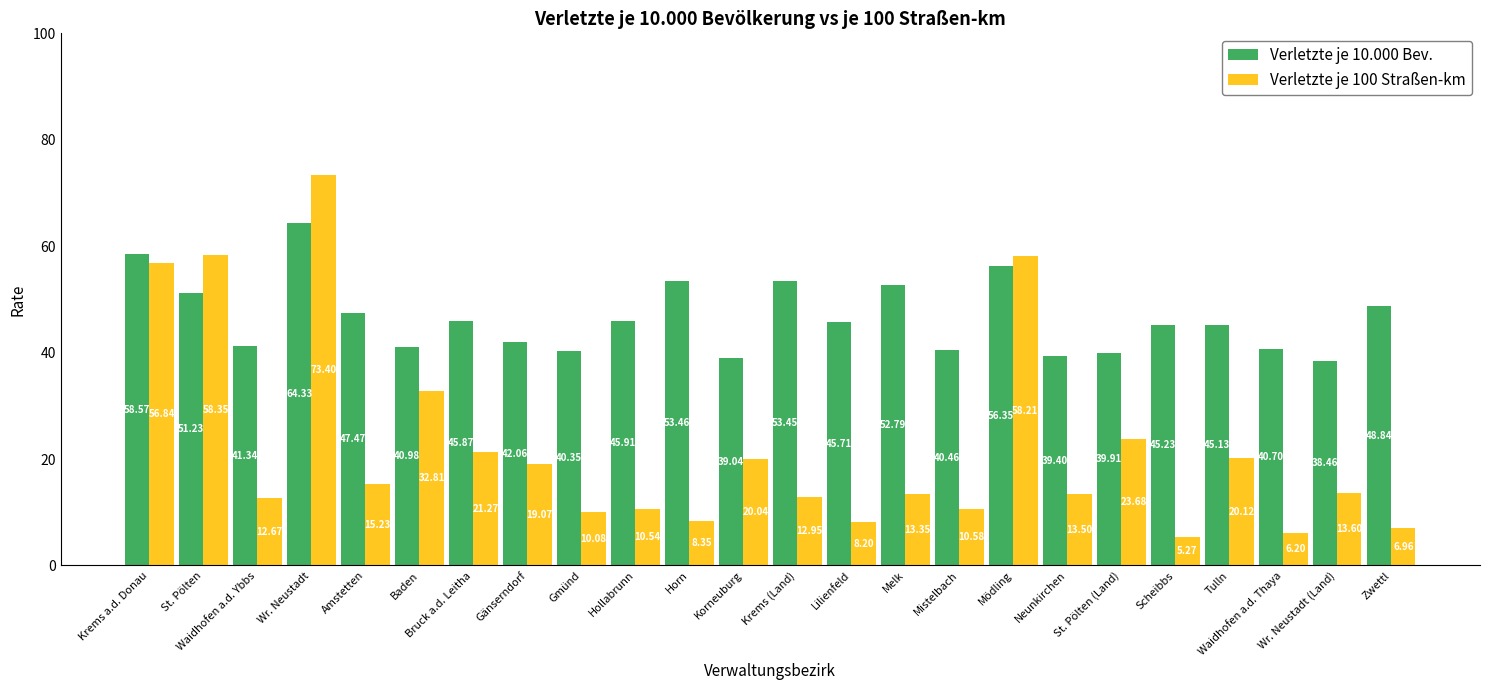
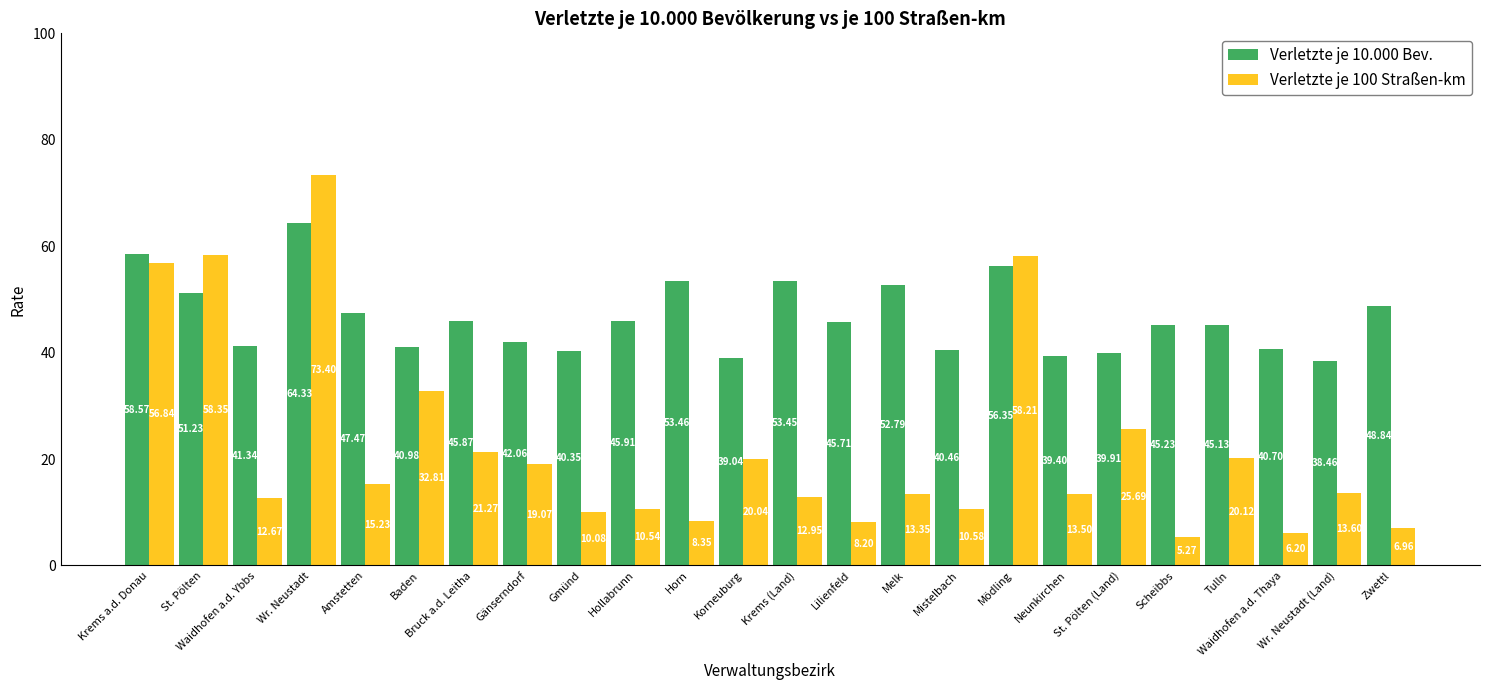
  {
    "Verletzte je 10.000 Bev.": {
      "Krems a.d. Donau": 58.57,
      "St. Pölten": 51.23,
      "Waidhofen a.d. Ybbs": 41.34,
      "Wr. Neustadt": 64.33,
      "Amstetten": 47.47,
      "Baden": 40.98,
      "Bruck a.d. Leitha": 45.87,
      "Gänserndorf": 42.06,
      "Gmünd": 40.35,
      "Hollabrunn": 45.91,
      "Horn": 53.46,
      "Korneuburg": 39.04,
      "Krems (Land)": 53.45,
      "Lilienfeld": 45.71,
      "Melk": 52.79,
      "Mistelbach": 40.46,
      "Mödling": 56.35,
      "Neunkirchen": 39.40,
      "St. Pölten (Land)": 39.91,
      "Scheibbs": 45.23,
      "Tulln": 45.13,
      "Waidhofen a.d. Thaya": 40.70,
      "Wr. Neustadt (Land)": 38.46,
      "Zwettl": 48.84
    },
    "Verletzte je 100 Straßen-km": {
      "Krems a.d. Donau": 56.84,
      "St. Pölten": 58.35,
      "Waidhofen a.d. Ybbs": 12.67,
      "Wr. Neustadt": 73.40,
      "Amstetten": 15.23,
      "Baden": 32.81,
      "Bruck a.d. Leitha": 21.27,
      "Gänserndorf": 19.07,
      "Gmünd": 10.08,
      "Hollabrunn": 10.54,
      "Horn": 8.35,
      "Korneuburg": 20.04,
      "Krems (Land)": 12.95,
      "Lilienfeld": 8.20,
      "Melk": 13.35,
      "Mistelbach": 10.58,
      "Mödling": 58.21,
      "Neunkirchen": 13.50,
-     "St. Pölten (Land)": 23.68,
+     "St. Pölten (Land)": 25.69,
      "Scheibbs": 5.27,
      "Tulln": 20.12,
      "Waidhofen a.d. Thaya": 6.20,
      "Wr. Neustadt (Land)": 13.60,
      "Zwettl": 6.96
    }
  }
